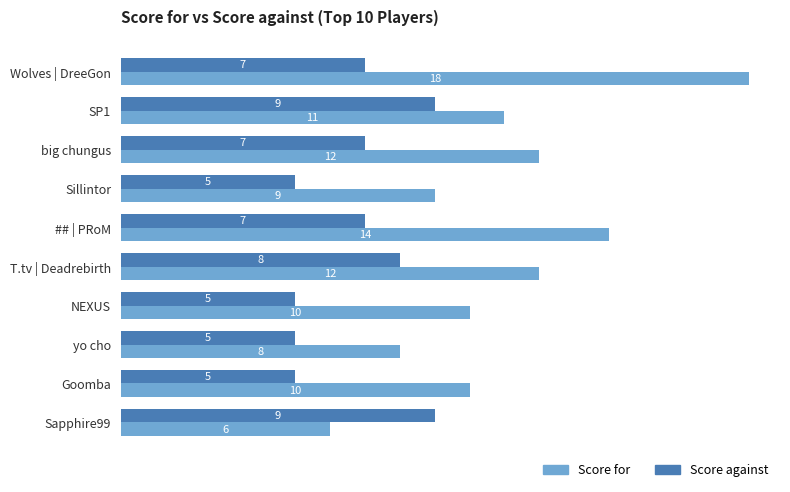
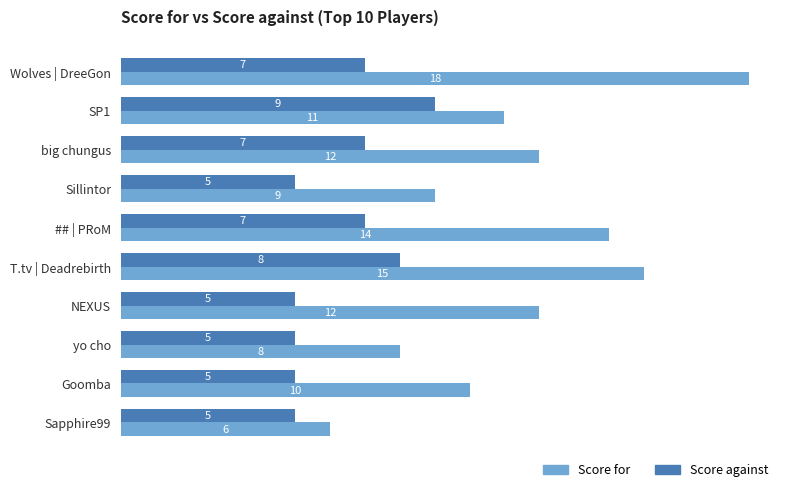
  {
    "Score for": {
      "Wolves | DreeGon": 18,
      "SP1": 11,
      "big chungus": 12,
      "Sillintor": 9,
      "## | PRoM": 14,
-     "T.tv | Deadrebirth": 12,
-     "NEXUS": 10,
+     "T.tv | Deadrebirth": 15,
+     "NEXUS": 12,
      "yo cho": 8,
      "Goomba": 10,
      "Sapphire99": 6
    },
    "Score against": {
      "Wolves | DreeGon": 7,
      "SP1": 9,
      "big chungus": 7,
      "Sillintor": 5,
      "## | PRoM": 7,
      "T.tv | Deadrebirth": 8,
      "NEXUS": 5,
      "yo cho": 5,
      "Goomba": 5,
-     "Sapphire99": 9
+     "Sapphire99": 5
    }
  }
